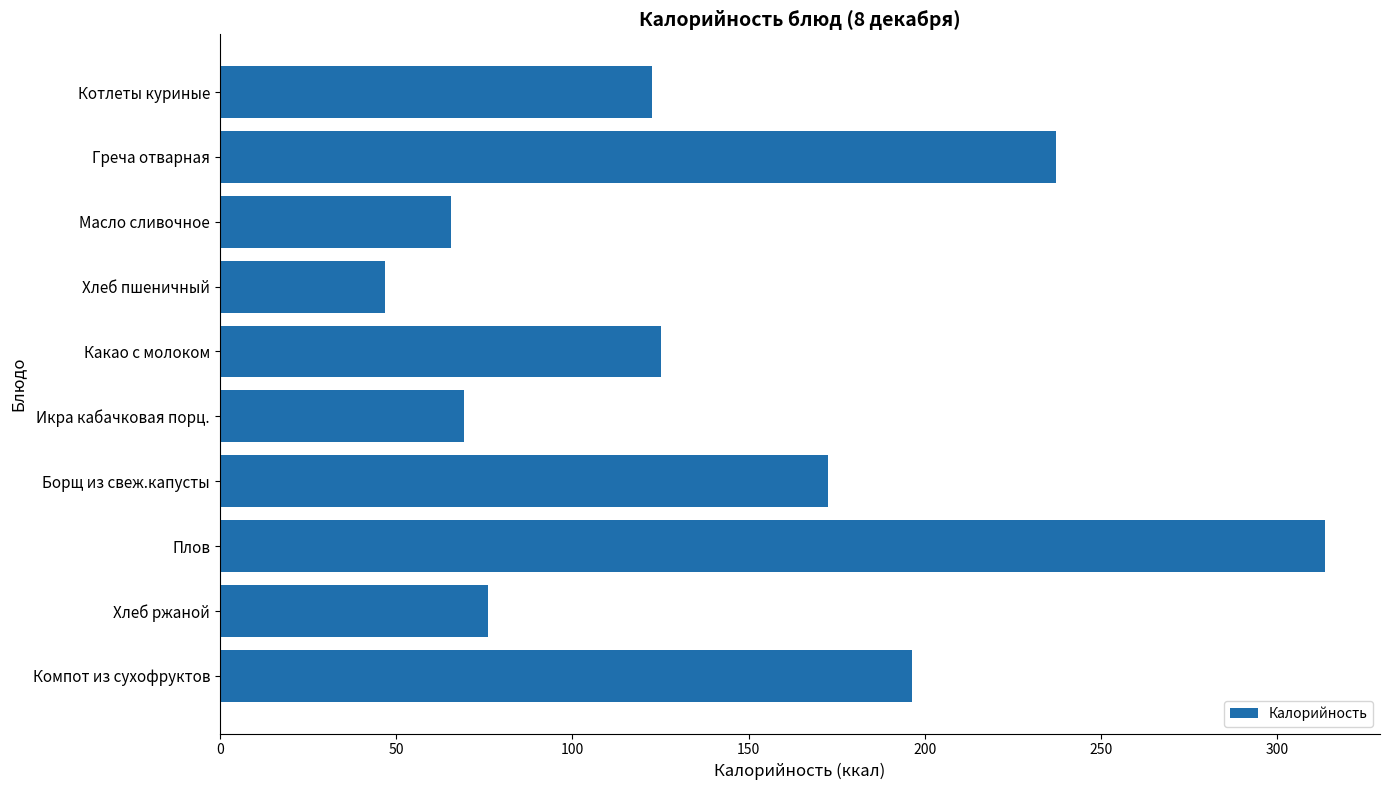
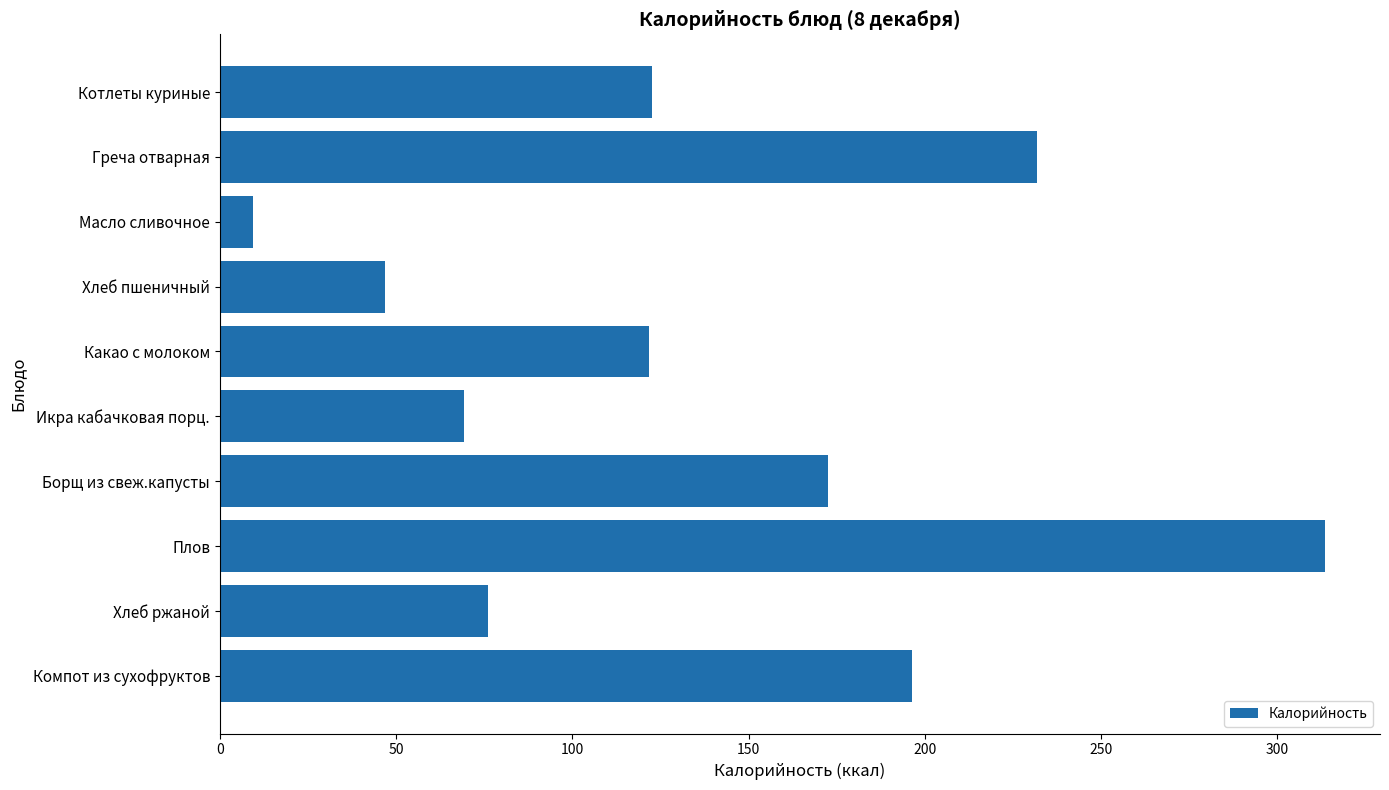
  {
    "Котлеты куриные": 123,
-   "Греча отварная": 237,
-   "Масло сливочное": 66,
+   "Греча отварная": 232,
+   "Масло сливочное": 10,
    "Хлеб пшеничный": 47,
-   "Какао с молоком": 125,
+   "Какао с молоком": 122,
    "Икра кабачковая порц.": 69,
    "Борщ из свеж.капусты": 173,
    "Плов": 313,
    "Хлеб ржаной": 76,
    "Компот из сухофруктов": 196
  }
